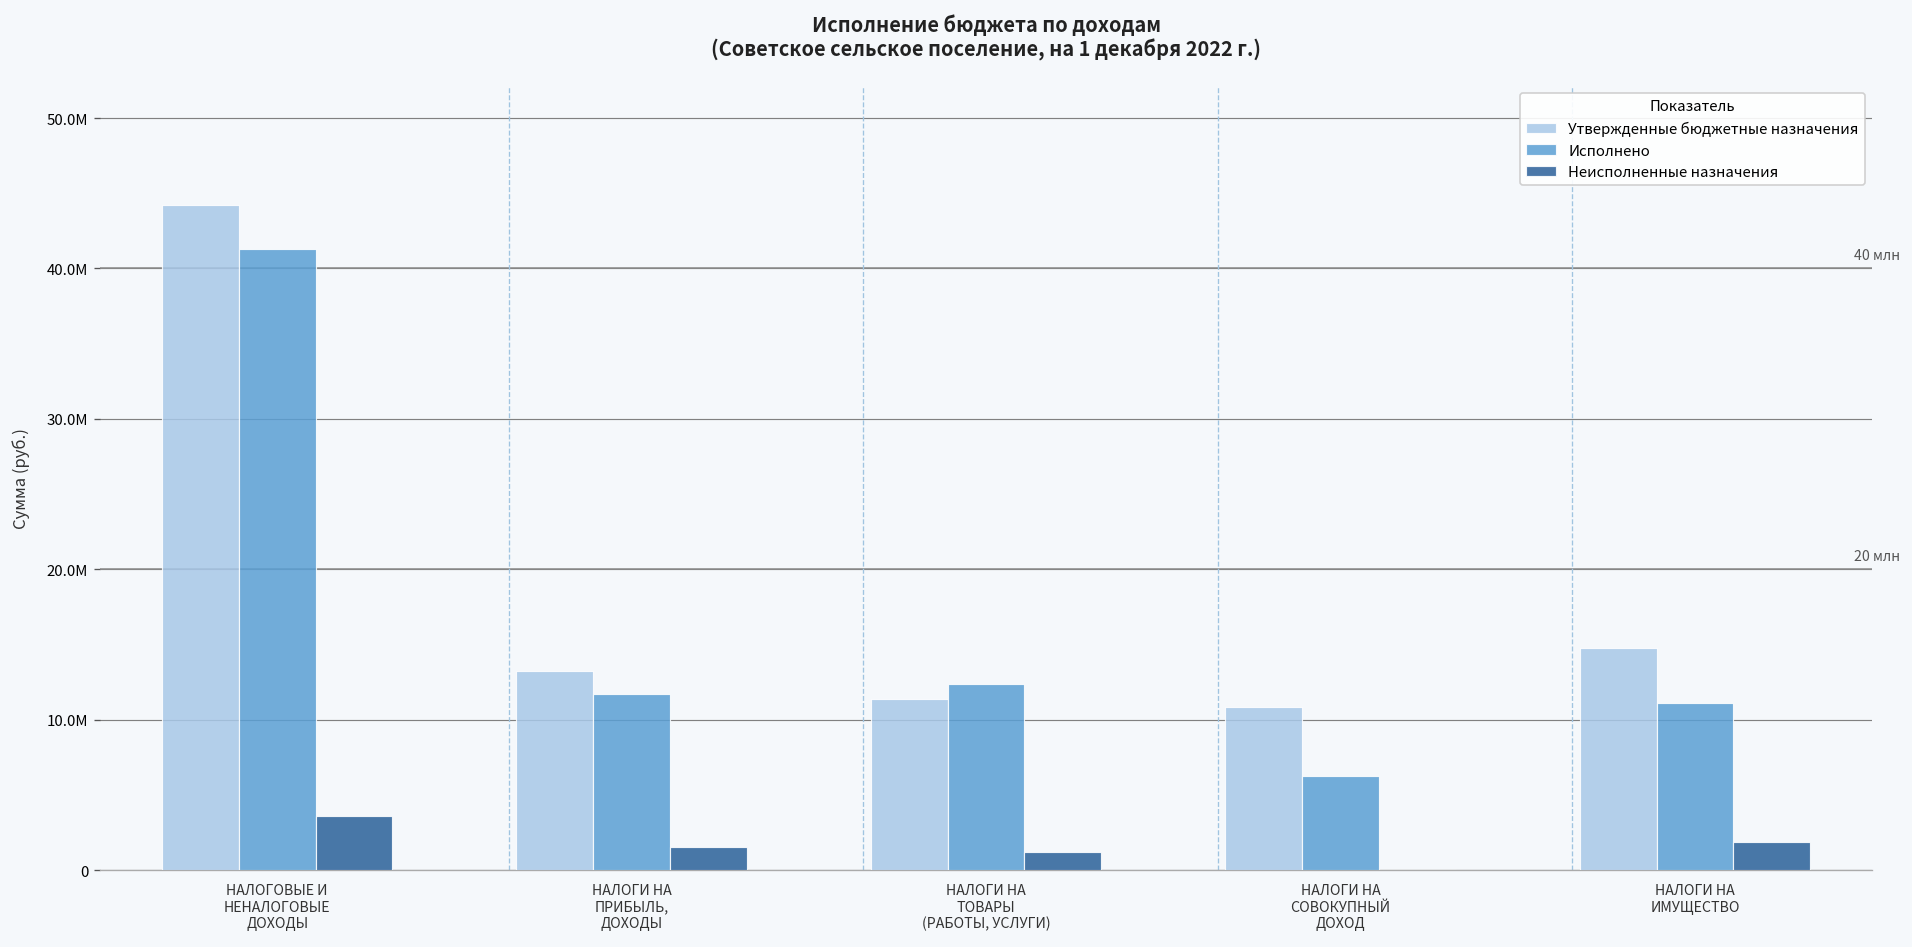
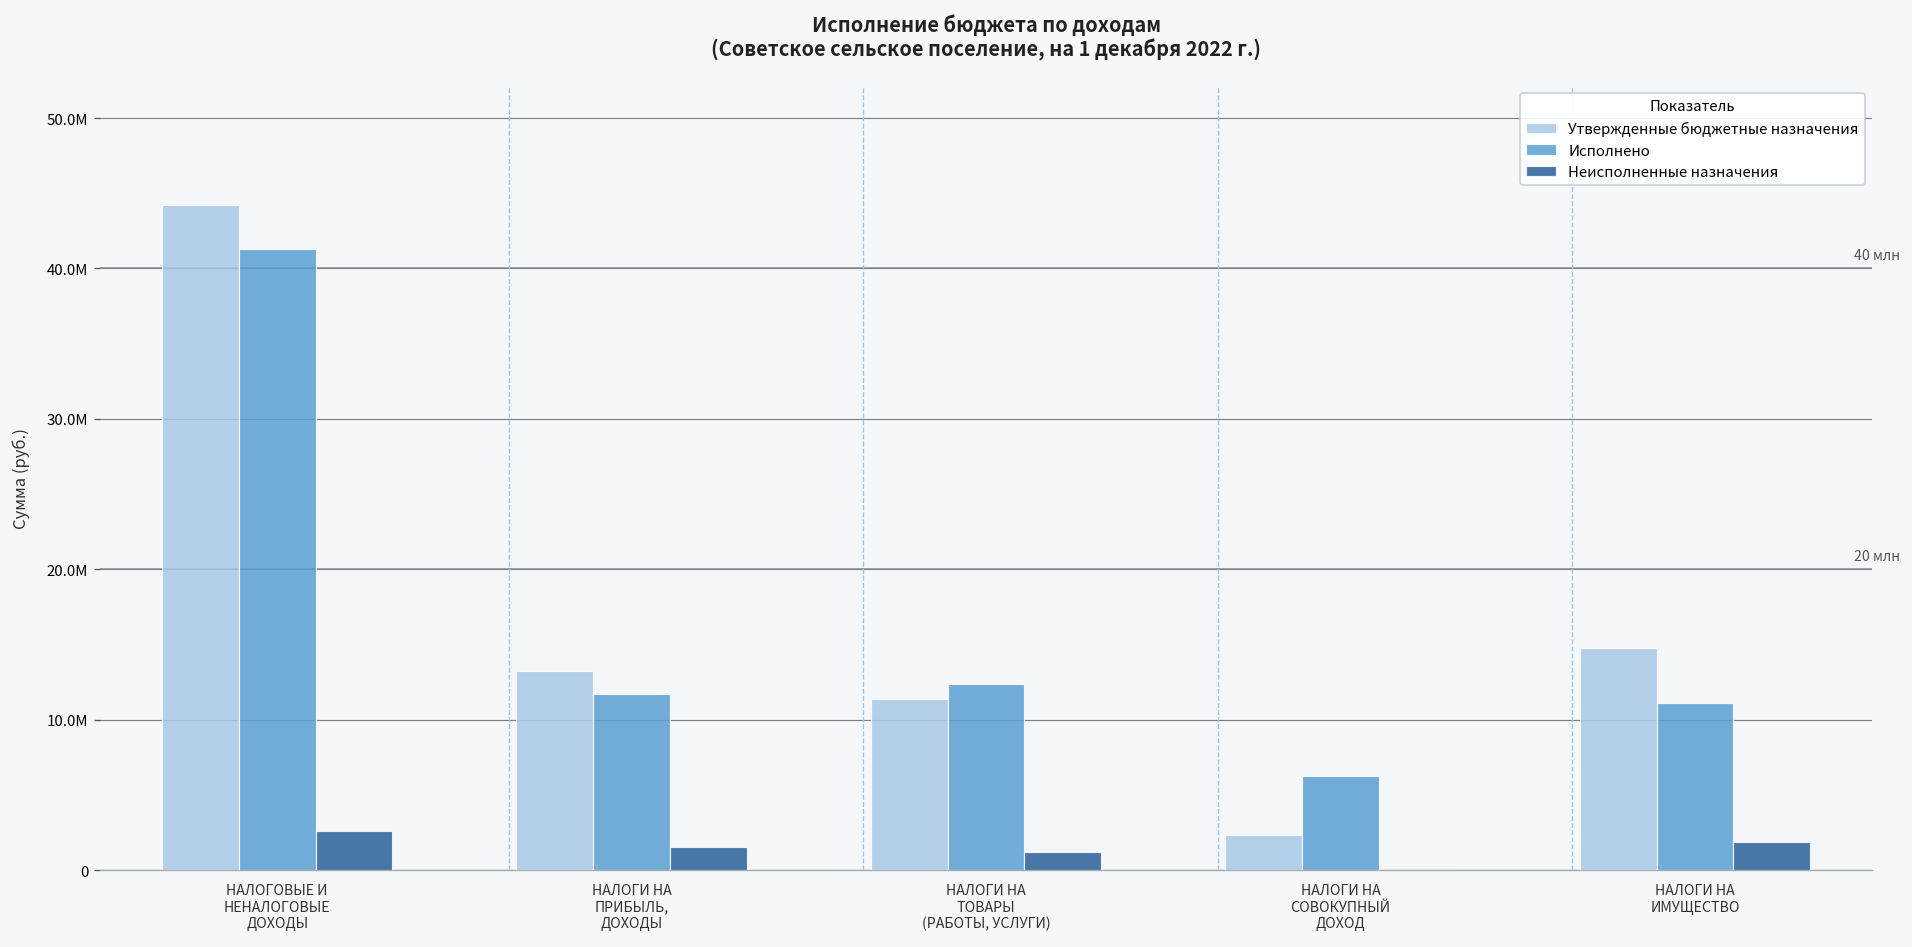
  {
    "Утвержденные бюджетные назначения": {
      "НАЛОГОВЫЕ И НЕНАЛОГОВЫЕ ДОХОДЫ": 44200000,
      "НАЛОГИ НА ПРИБЫЛЬ, ДОХОДЫ": 13300000,
      "НАЛОГИ НА ТОВАРЫ (РАБОТЫ, УСЛУГИ)": 11400000,
-     "НАЛОГИ НА СОВОКУПНЫЙ ДОХОД": 10900000,
+     "НАЛОГИ НА СОВОКУПНЫЙ ДОХОД": 2400000,
      "НАЛОГИ НА ИМУЩЕСТВО": 14800000
    },
    "Исполнено": {
      "НАЛОГОВЫЕ И НЕНАЛОГОВЫЕ ДОХОДЫ": 41300000,
      "НАЛОГИ НА ПРИБЫЛЬ, ДОХОДЫ": 11700000,
      "НАЛОГИ НА ТОВАРЫ (РАБОТЫ, УСЛУГИ)": 12400000,
      "НАЛОГИ НА СОВОКУПНЫЙ ДОХОД": 6200000,
      "НАЛОГИ НА ИМУЩЕСТВО": 11100000
    },
    "Неисполненные назначения": {
-     "НАЛОГОВЫЕ И НЕНАЛОГОВЫЕ ДОХОДЫ": 3600000,
+     "НАЛОГОВЫЕ И НЕНАЛОГОВЫЕ ДОХОДЫ": 2600000,
      "НАЛОГИ НА ПРИБЫЛЬ, ДОХОДЫ": 1600000,
      "НАЛОГИ НА ТОВАРЫ (РАБОТЫ, УСЛУГИ)": 1200000,
      "НАЛОГИ НА СОВОКУПНЫЙ ДОХОД": 0,
      "НАЛОГИ НА ИМУЩЕСТВО": 1900000
    }
  }
